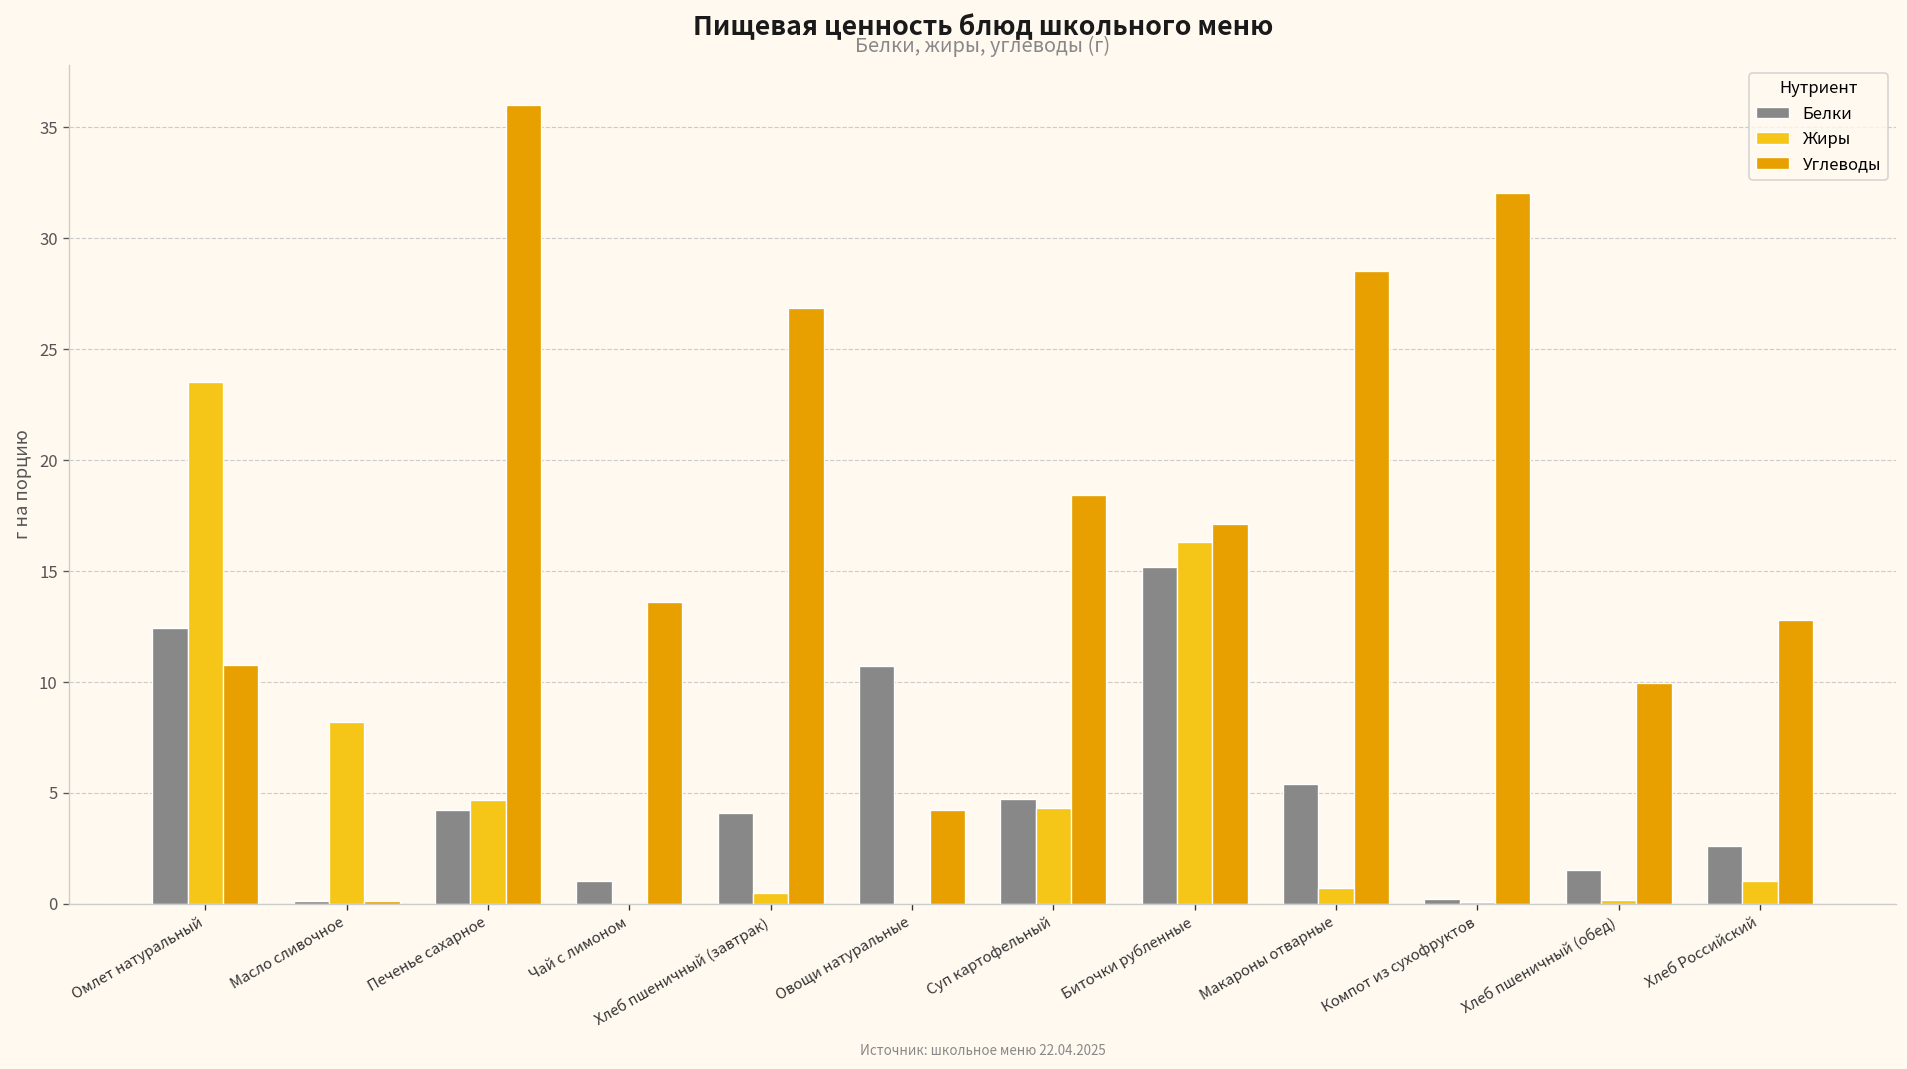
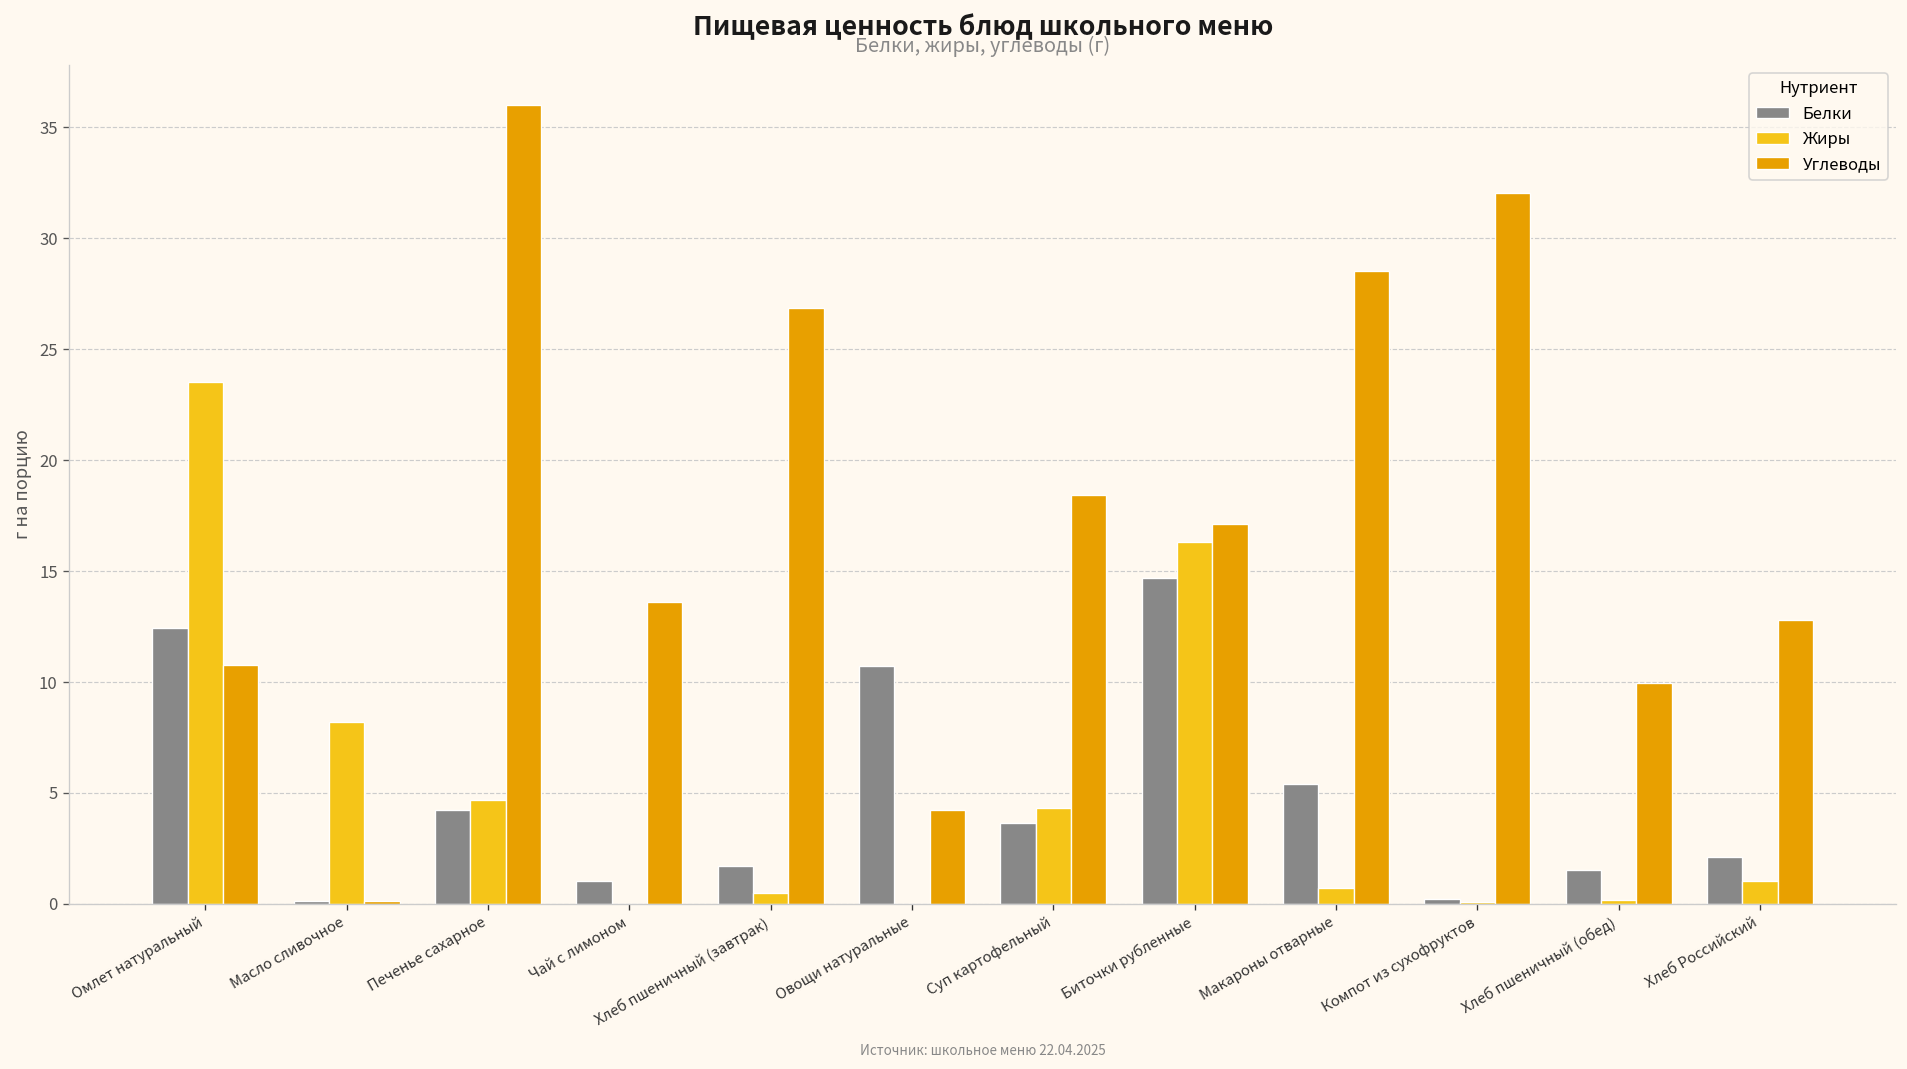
  {
    "Белки": {
      "Омлет натуральный": 12.4,
      "Печенье сахарное": 4.2,
      "Чай с лимоном": 1.0,
-     "Хлеб пшеничный (завтрак)": 4.1,
+     "Хлеб пшеничный (завтрак)": 1.7,
      "Овощи натуральные": 10.7,
-     "Суп картофельный": 4.7,
-     "Биточки рубленные": 15.2,
+     "Суп картофельный": 3.6,
+     "Биточки рубленные": 14.7,
      "Макароны отварные": 5.4,
      "Компот из сухофруктов": 0.2,
      "Хлеб пшеничный (обед)": 1.5,
-     "Хлеб Российский": 2.6
+     "Хлеб Российский": 2.1
    }
  }
